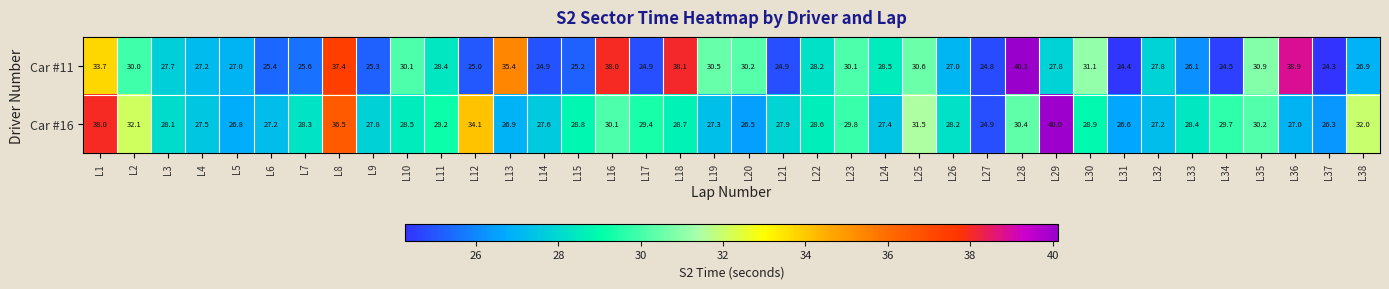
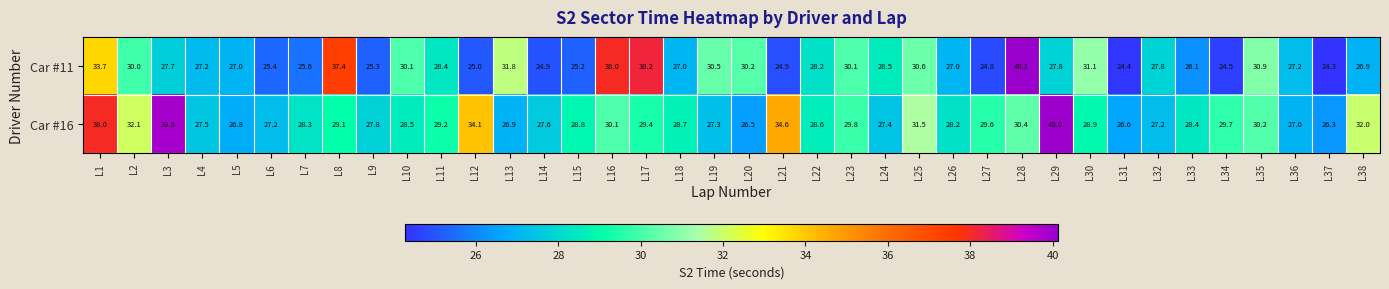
  {
    "Car #11": {
      "L1": 33.7,
      "L2": 30.0,
      "L3": 27.7,
      "L4": 27.2,
      "L5": 27.0,
      "L6": 25.4,
      "L7": 25.6,
      "L8": 37.4,
      "L9": 25.3,
      "L10": 30.1,
      "L11": 28.4,
      "L12": 25.0,
-     "L13": 35.4,
+     "L13": 31.8,
      "L14": 24.9,
      "L15": 25.2,
      "L16": 38.0,
-     "L17": 24.9,
-     "L18": 38.1,
+     "L17": 38.2,
+     "L18": 27.0,
      "L19": 30.5,
      "L20": 30.2,
      "L21": 24.9,
      "L22": 28.2,
      "L23": 30.1,
      "L24": 28.5,
      "L25": 30.6,
      "L26": 27.0,
      "L27": 24.8,
      "L28": 40.1,
      "L29": 27.8,
      "L30": 31.1,
      "L31": 24.4,
      "L32": 27.8,
      "L33": 26.1,
      "L34": 24.5,
      "L35": 30.9,
-     "L36": 38.9,
+     "L36": 27.2,
      "L37": 24.3,
      "L38": 26.9
    },
    "Car #16": {
      "L1": 38.0,
      "L2": 32.1,
-     "L3": 28.1,
+     "L3": 39.9,
      "L4": 27.5,
      "L5": 26.8,
      "L6": 27.2,
      "L7": 28.3,
-     "L8": 36.5,
+     "L8": 29.1,
      "L9": 27.8,
      "L10": 28.5,
      "L11": 29.2,
      "L12": 34.1,
      "L13": 26.9,
      "L14": 27.6,
      "L15": 28.8,
      "L16": 30.1,
      "L17": 29.4,
      "L18": 28.7,
      "L19": 27.3,
      "L20": 26.5,
-     "L21": 27.9,
+     "L21": 34.6,
      "L22": 28.6,
      "L23": 29.8,
      "L24": 27.4,
      "L25": 31.5,
      "L26": 28.2,
-     "L27": 24.9,
+     "L27": 29.6,
      "L28": 30.4,
      "L29": 40.0,
      "L30": 28.9,
      "L31": 26.6,
      "L32": 27.2,
      "L33": 28.4,
      "L34": 29.7,
      "L35": 30.2,
      "L36": 27.0,
      "L37": 26.3,
      "L38": 32.0
    }
  }
